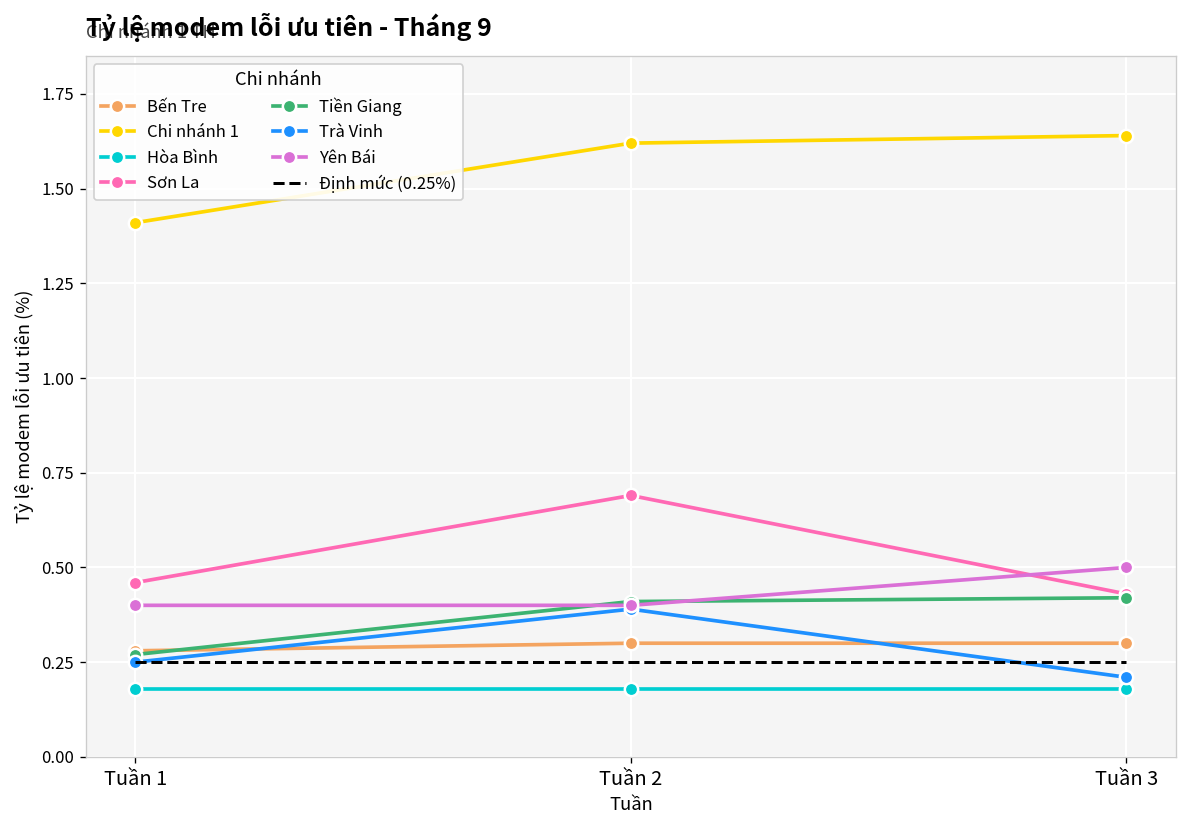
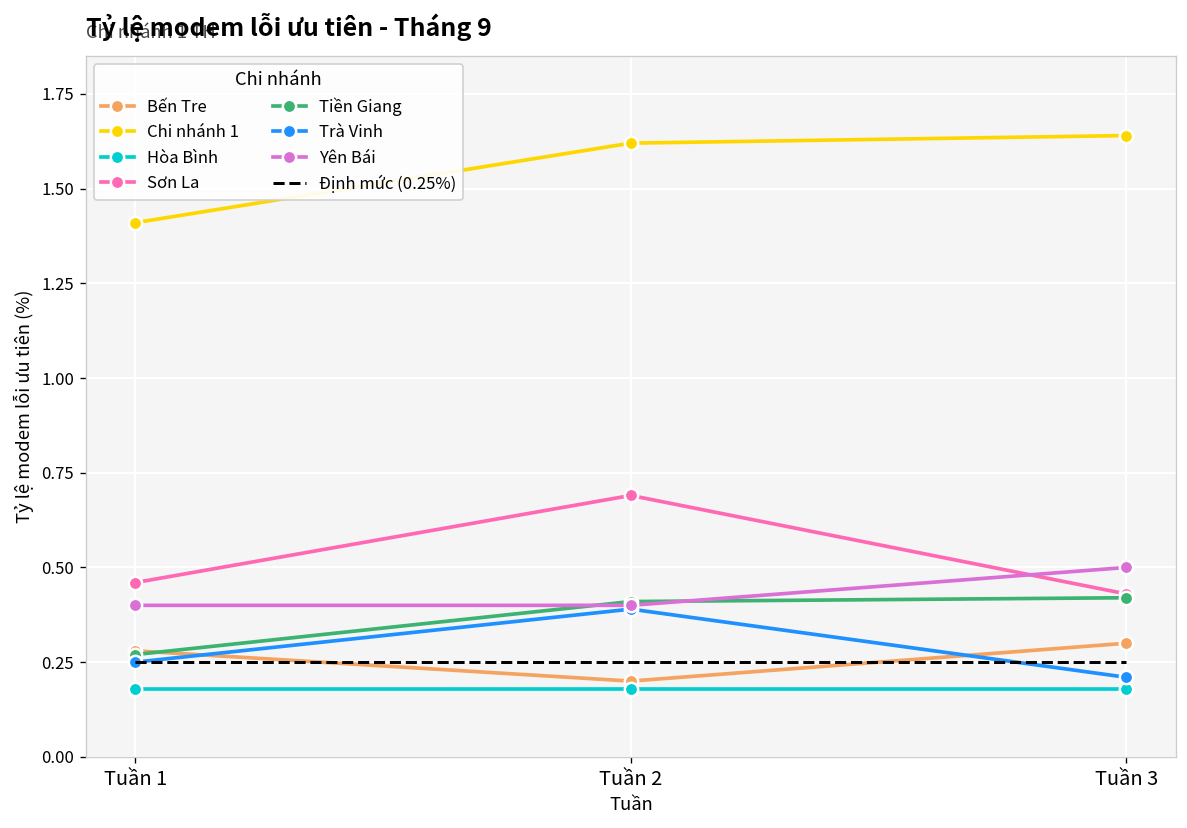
  {
    "Bến Tre": {
      "Tuần 1": 0.28,
-     "Tuần 2": 0.3,
+     "Tuần 2": 0.2,
      "Tuần 3": 0.3
    },
    "Chi nhánh 1": {
      "Tuần 1": 1.41,
      "Tuần 2": 1.62,
      "Tuần 3": 1.64
    },
    "Hòa Bình": {
      "Tuần 1": 0.18,
      "Tuần 2": 0.18,
      "Tuần 3": 0.18
    },
    "Tiền Giang": {
      "Tuần 1": 0.27,
      "Tuần 2": 0.41,
      "Tuần 3": 0.42
    },
    "Trà Vinh": {
      "Tuần 2": 0.39,
      "Tuần 3": 0.21
    },
    "Định mức (0.25%)": {
      "Tuần 2": 0.25,
      "Tuần 3": 0.25
    }
  }
